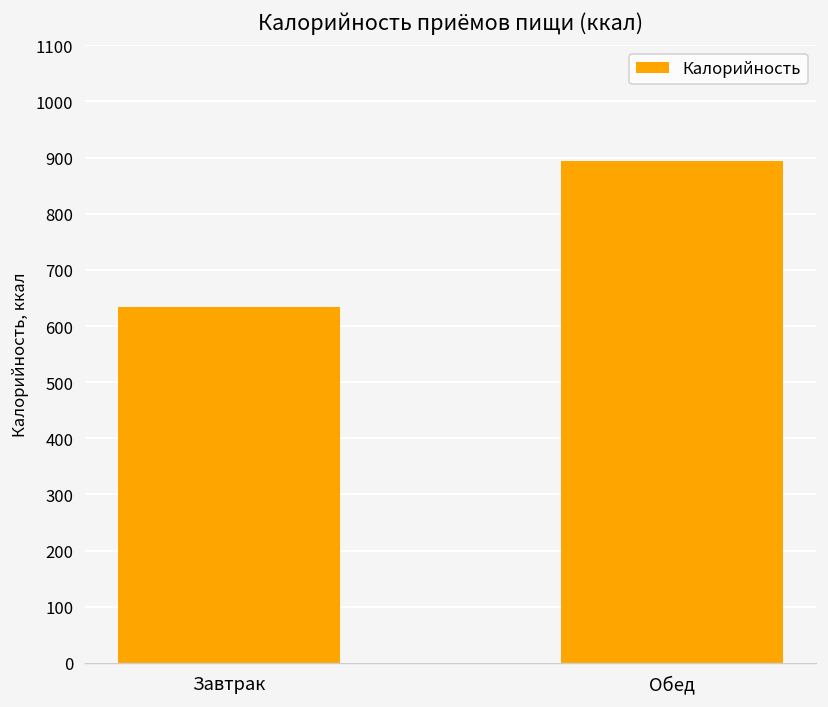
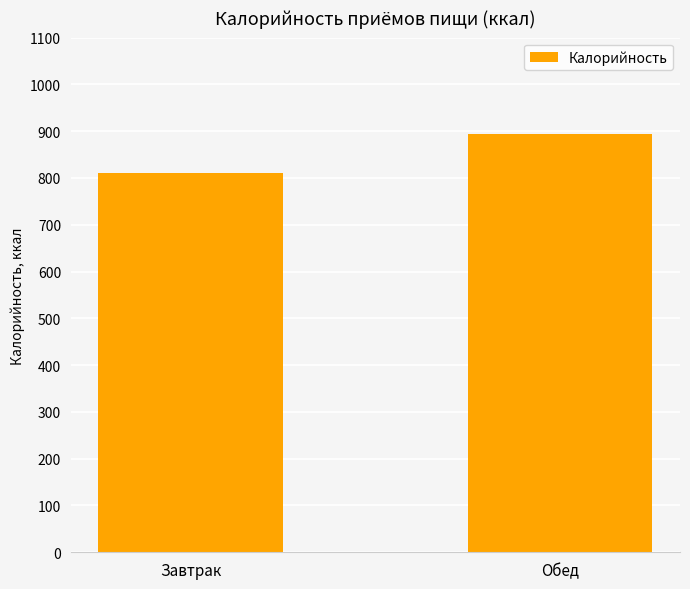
  {
-   "Завтрак": 630,
+   "Завтрак": 810,
    "Обед": 890
  }
